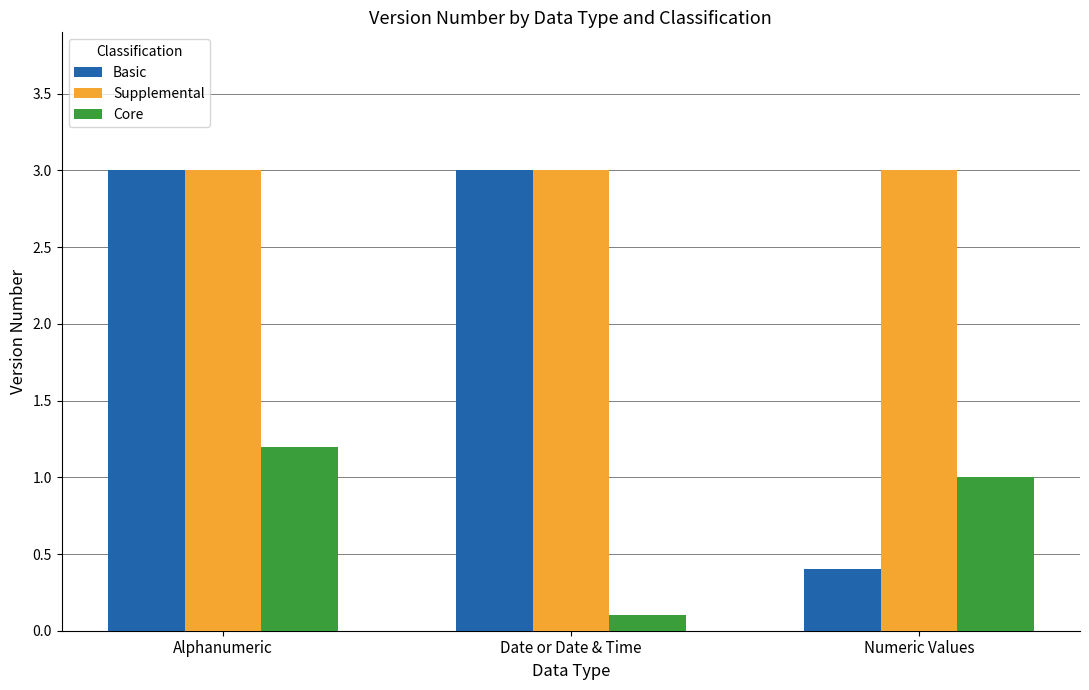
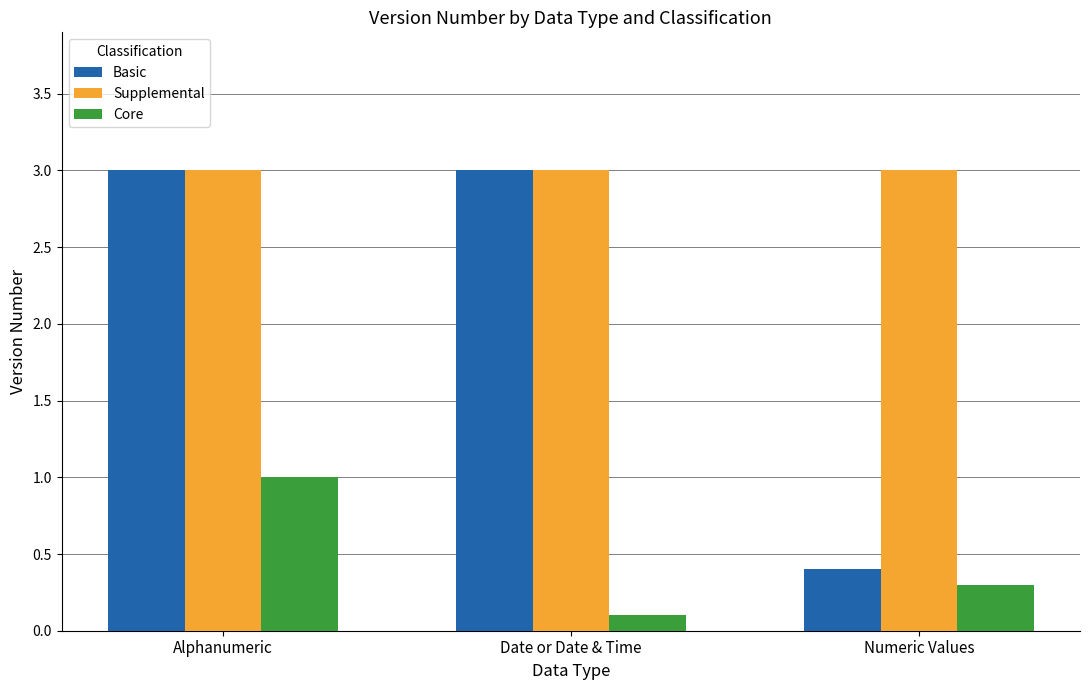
  {
    "Basic": {
      "Alphanumeric": 3.0,
      "Date or Date & Time": 3.0,
      "Numeric Values": 0.4
    },
    "Supplemental": {
      "Alphanumeric": 3.0,
      "Date or Date & Time": 3.0,
      "Numeric Values": 3.0
    },
    "Core": {
-     "Alphanumeric": 1.2,
+     "Alphanumeric": 1.0,
      "Date or Date & Time": 0.1,
-     "Numeric Values": 1.0
+     "Numeric Values": 0.3
    }
  }
